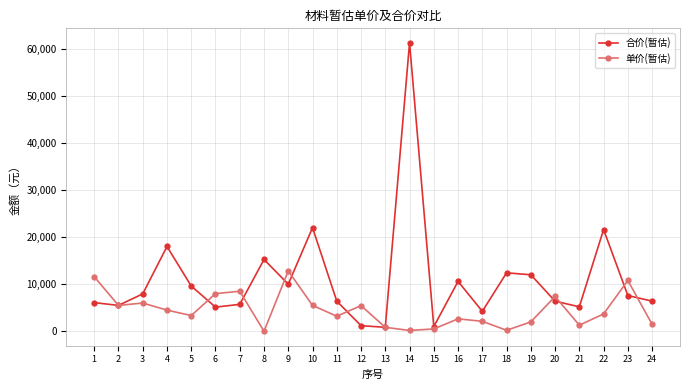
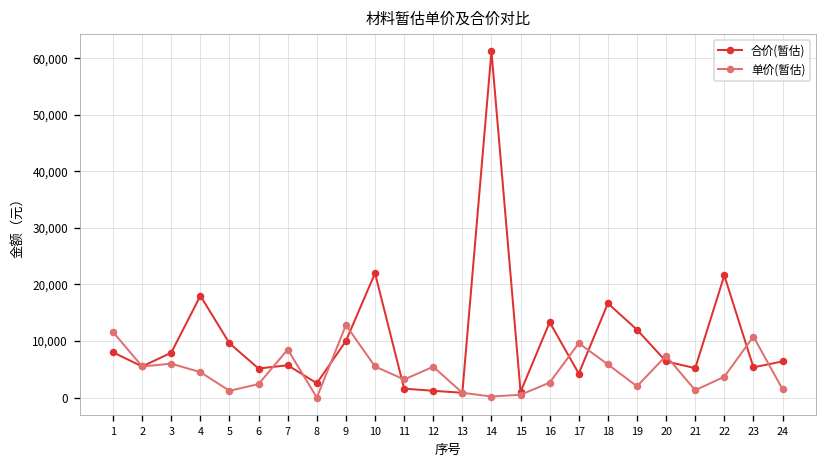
  {
    "合价(暂估)": {
-     "1": "6,000",
+     "1": "8,000",
      "3": "8,000",
      "4": "18,000",
      "5": "10,000",
      "6": "5,000",
      "7": "6,000",
-     "8": "15,000",
+     "8": "3,000",
      "9": "10,000",
      "10": "22,000",
-     "11": "6,000",
+     "11": "2,000",
      "12": "1,000",
      "14": "61,000",
-     "16": "11,000",
+     "16": "13,000",
      "17": "4,000",
-     "18": "12,000",
+     "18": "17,000",
      "19": "12,000",
      "20": "6,000",
      "21": "5,000",
      "22": "22,000",
-     "23": "8,000",
+     "23": "5,000",
      "24": "6,000"
    },
    "单价(暂估)": {
      "1": "12,000",
      "3": "6,000",
      "4": "5,000",
-     "5": "3,000",
-     "6": "8,000",
+     "5": "1,000",
+     "6": "2,000",
      "7": "9,000",
      "8": "0",
      "9": "13,000",
      "10": "6,000",
      "11": "3,000",
      "12": "5,000",
      "14": "0",
      "16": "3,000",
-     "17": "2,000",
-     "18": "0",
+     "17": "10,000",
+     "18": "6,000",
      "19": "2,000",
      "20": "7,000",
      "21": "1,000",
      "22": "4,000",
      "23": "11,000",
      "24": "1,000"
    }
  }
